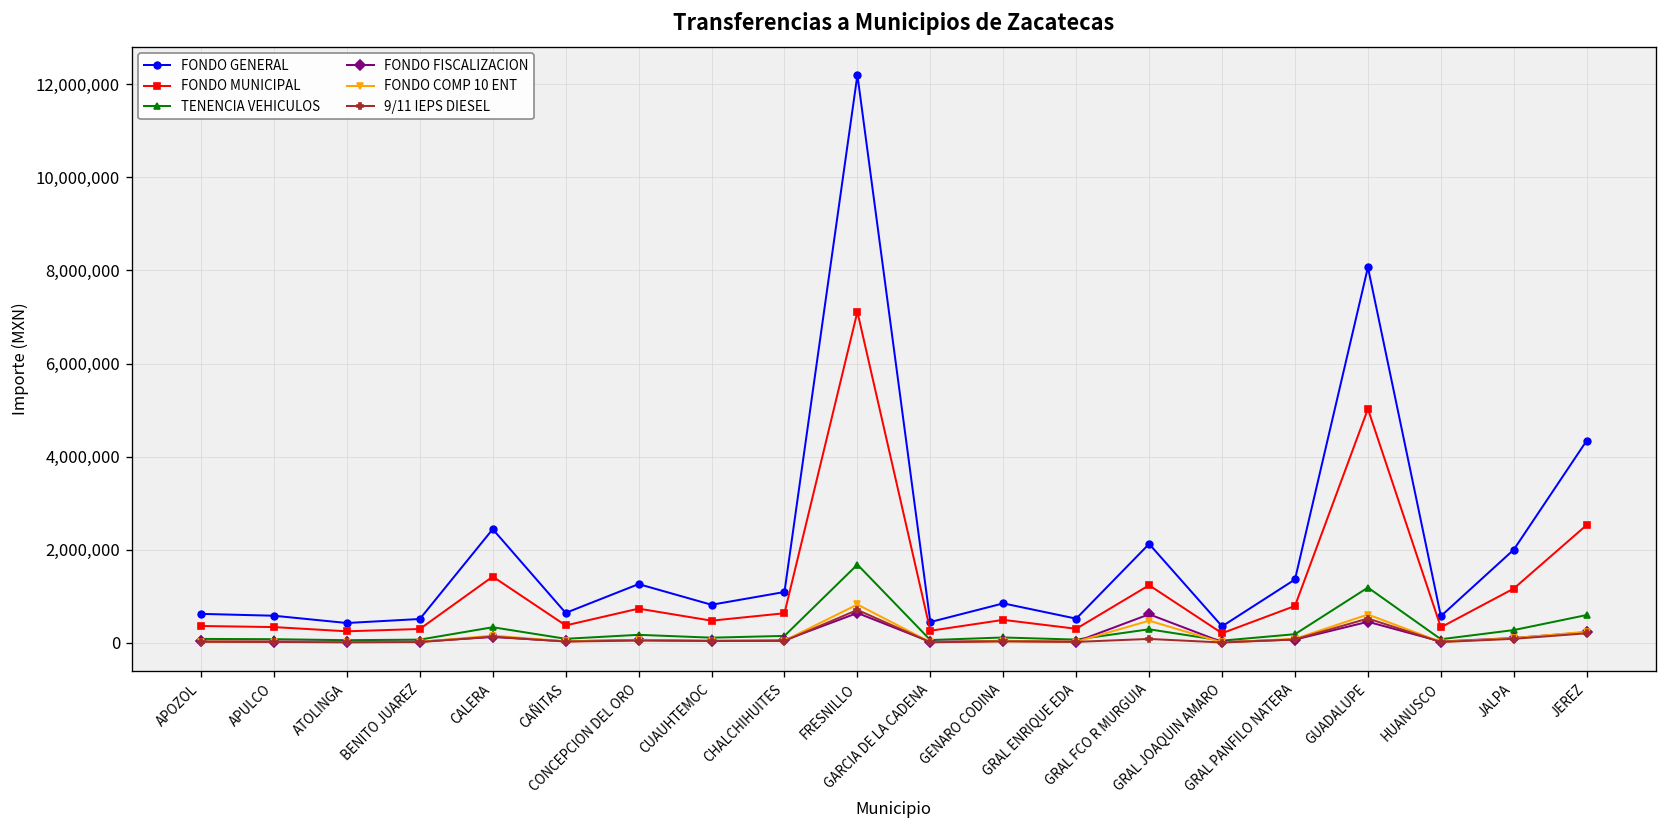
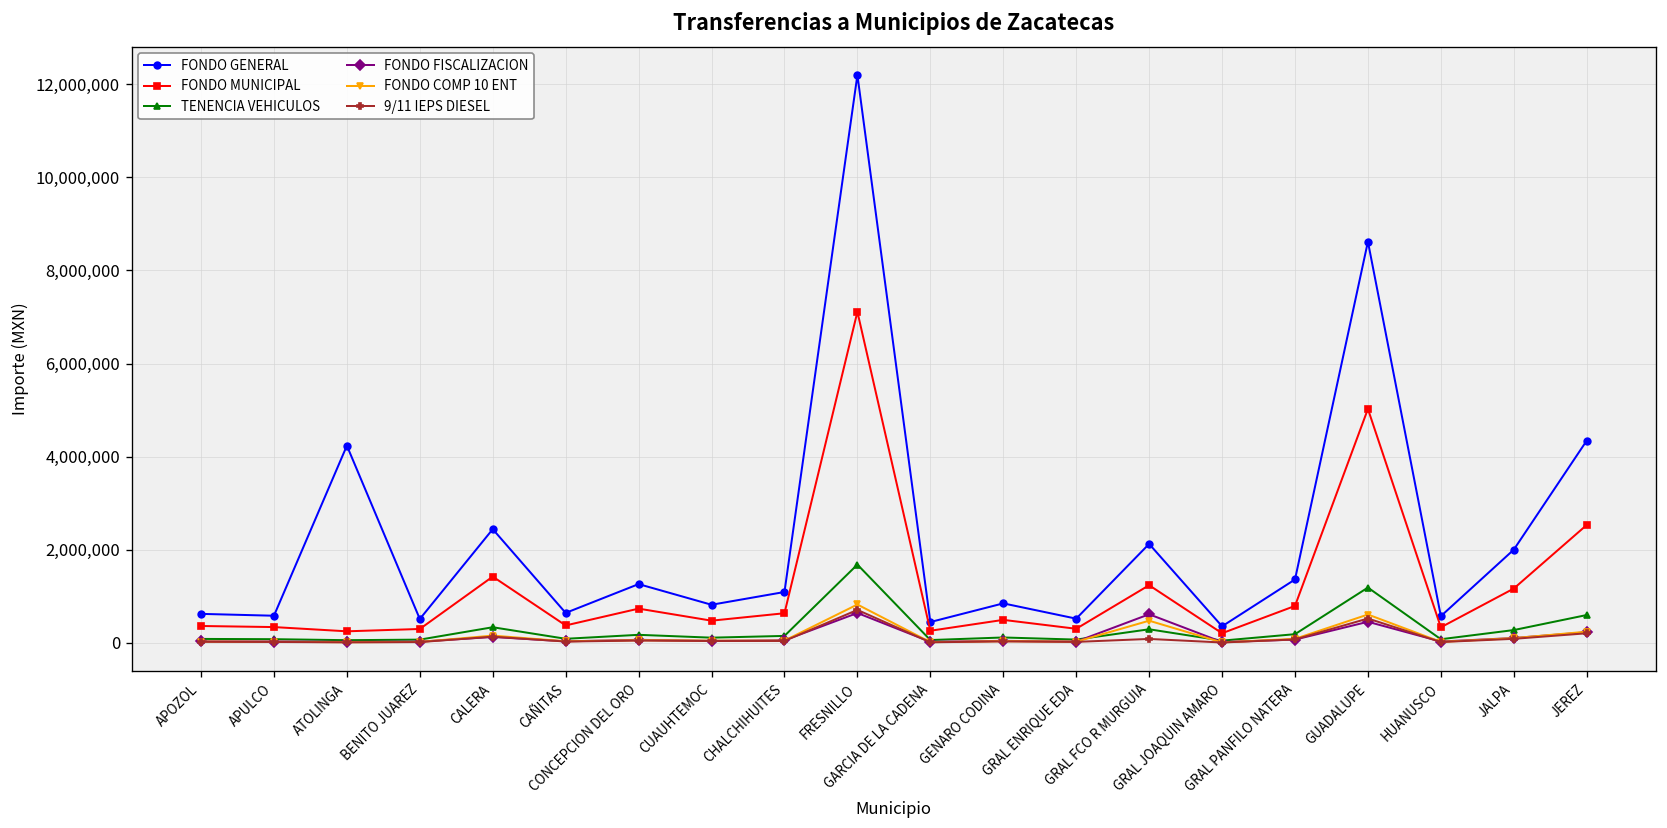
  {
    "FONDO GENERAL": {
      "APOZOL": "600,000",
      "APULCO": "600,000",
-     "ATOLINGA": "400,000",
+     "ATOLINGA": "4,200,000",
      "BENITO JUAREZ": "500,000",
      "CALERA": "2,400,000",
      "CAÑITAS": "600,000",
      "CONCEPCION DEL ORO": "1,300,000",
      "CUAUHTEMOC": "800,000",
      "CHALCHIHUITES": "1,100,000",
      "FRESNILLO": "12,200,000",
      "GARCIA DE LA CADENA": "400,000",
      "GENARO CODINA": "800,000",
      "GRAL ENRIQUE EDA": "500,000",
      "GRAL FCO R MURGUIA": "2,100,000",
      "GRAL JOAQUIN AMARO": "400,000",
      "GRAL PANFILO NATERA": "1,400,000",
-     "GUADALUPE": "8,100,000",
+     "GUADALUPE": "8,600,000",
      "HUANUSCO": "600,000",
      "JALPA": "2,000,000",
      "JEREZ": "4,300,000"
    },
    "FONDO MUNICIPAL": {
      "APOZOL": "400,000",
      "APULCO": "300,000",
      "ATOLINGA": "200,000",
      "BENITO JUAREZ": "300,000",
      "CALERA": "1,400,000",
      "CAÑITAS": "400,000",
      "CONCEPCION DEL ORO": "700,000",
      "CUAUHTEMOC": "500,000",
      "CHALCHIHUITES": "600,000",
      "FRESNILLO": "7,100,000",
      "GARCIA DE LA CADENA": "300,000",
      "GENARO CODINA": "500,000",
      "GRAL ENRIQUE EDA": "300,000",
      "GRAL FCO R MURGUIA": "1,200,000",
      "GRAL JOAQUIN AMARO": "200,000",
      "GRAL PANFILO NATERA": "800,000",
      "GUADALUPE": "5,000,000",
      "HUANUSCO": "300,000",
      "JALPA": "1,200,000",
      "JEREZ": "2,500,000"
    },
    "TENENCIA VEHICULOS": {
      "CALERA": "300,000",
      "CONCEPCION DEL ORO": "200,000",
      "CHALCHIHUITES": "200,000",
      "FRESNILLO": "1,700,000",
      "GENARO CODINA": "100,000",
      "GRAL FCO R MURGUIA": "300,000",
      "GRAL PANFILO NATERA": "200,000",
      "GUADALUPE": "1,200,000",
      "JALPA": "300,000",
      "JEREZ": "600,000"
    },
    "FONDO FISCALIZACION": {
      "GRAL FCO R MURGUIA": "600,000",
      "GUADALUPE": "500,000"
    },
    "FONDO COMP 10 ENT": {
      "FRESNILLO": "800,000",
      "GRAL FCO R MURGUIA": "500,000",
      "GUADALUPE": "600,000"
    },
    "9/11 IEPS DIESEL": {
      "GRAL FCO R MURGUIA": "100,000",
      "GUADALUPE": "500,000"
    }
  }
